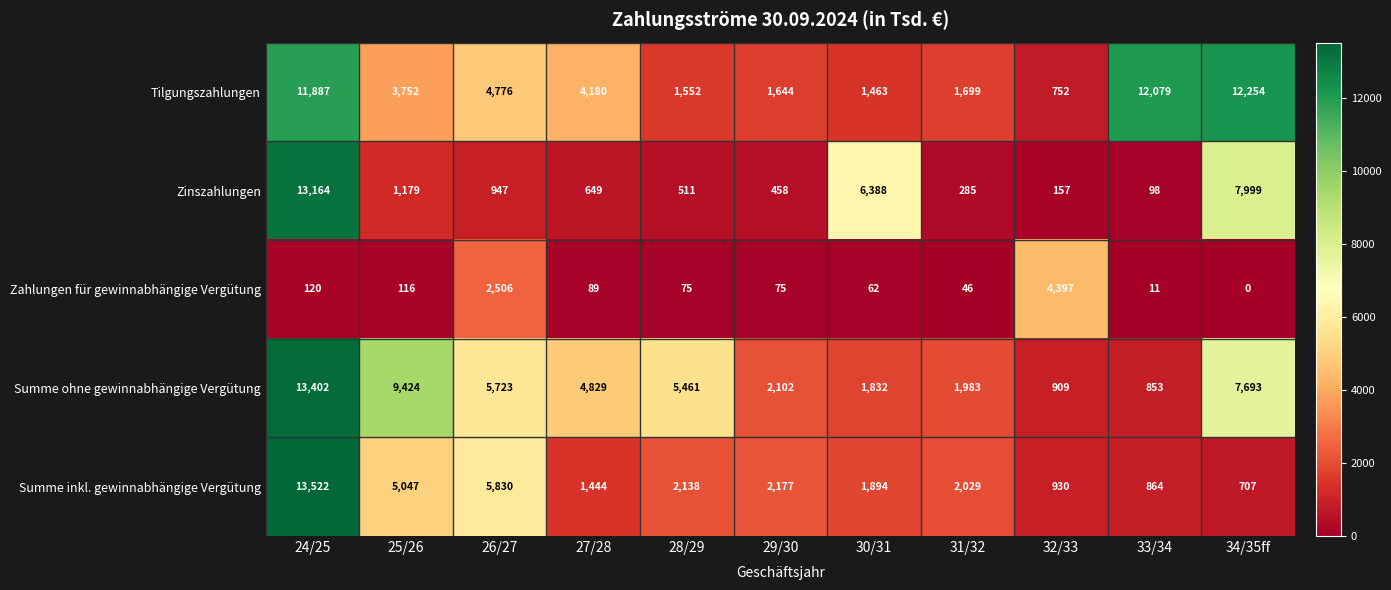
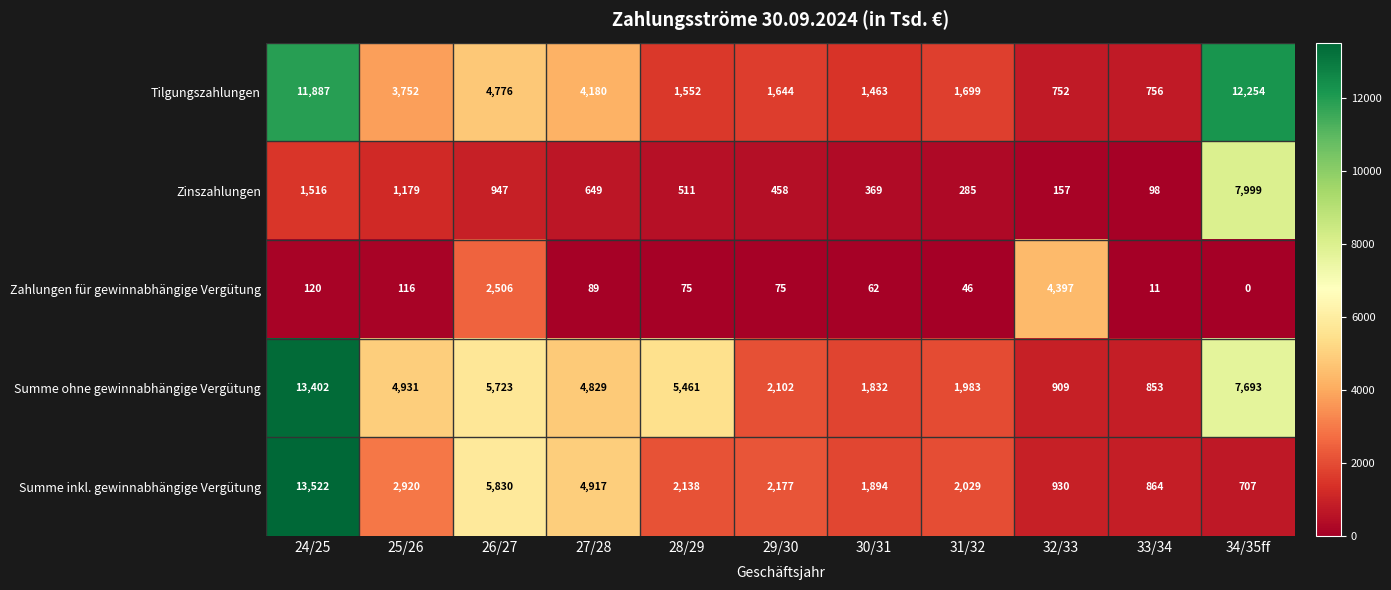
  {
    "Tilgungszahlungen": {
      "24/25": "11,887",
      "25/26": "3,752",
      "26/27": "4,776",
      "27/28": "4,180",
      "28/29": "1,552",
      "29/30": "1,644",
      "30/31": "1,463",
      "31/32": "1,699",
      "32/33": "752",
-     "33/34": "12,079",
+     "33/34": "756",
      "34/35ff": "12,254"
    },
    "Zinszahlungen": {
-     "24/25": "13,164",
+     "24/25": "1,516",
      "25/26": "1,179",
      "26/27": "947",
      "27/28": "649",
      "28/29": "511",
      "29/30": "458",
-     "30/31": "6,388",
+     "30/31": "369",
      "31/32": "285",
      "32/33": "157",
      "33/34": "98",
      "34/35ff": "7,999"
    },
    "Zahlungen für gewinnabhängige Vergütung": {
      "24/25": "120",
      "25/26": "116",
      "26/27": "2,506",
      "27/28": "89",
      "28/29": "75",
      "29/30": "75",
      "30/31": "62",
      "31/32": "46",
      "32/33": "4,397",
      "33/34": "11",
      "34/35ff": "0"
    },
    "Summe ohne gewinnabhängige Vergütung": {
      "24/25": "13,402",
-     "25/26": "9,424",
+     "25/26": "4,931",
      "26/27": "5,723",
      "27/28": "4,829",
      "28/29": "5,461",
      "29/30": "2,102",
      "30/31": "1,832",
      "31/32": "1,983",
      "32/33": "909",
      "33/34": "853",
      "34/35ff": "7,693"
    },
    "Summe inkl. gewinnabhängige Vergütung": {
      "24/25": "13,522",
-     "25/26": "5,047",
+     "25/26": "2,920",
      "26/27": "5,830",
-     "27/28": "1,444",
+     "27/28": "4,917",
      "28/29": "2,138",
      "29/30": "2,177",
      "30/31": "1,894",
      "31/32": "2,029",
      "32/33": "930",
      "33/34": "864",
      "34/35ff": "707"
    }
  }
